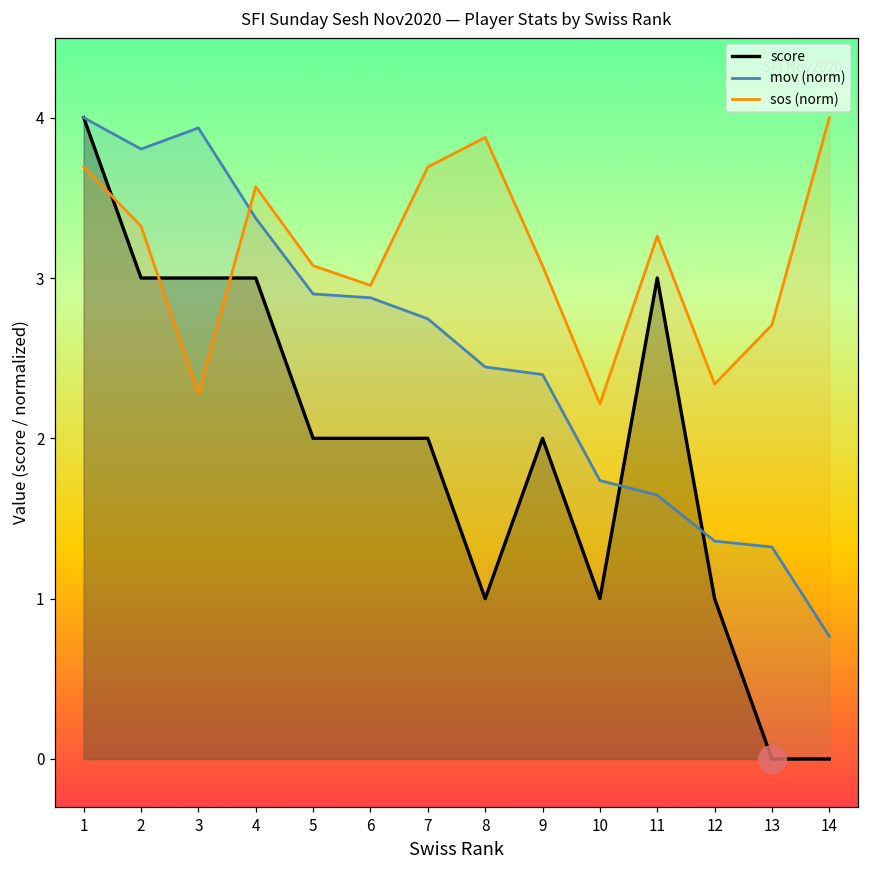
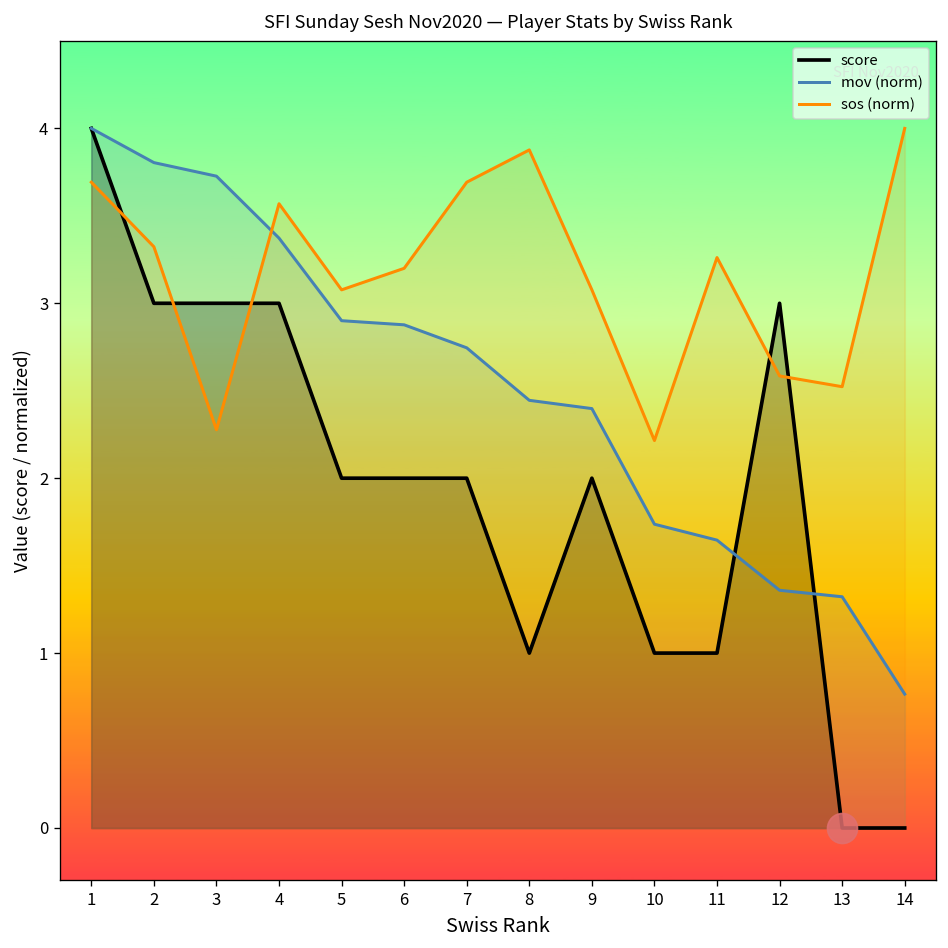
  {
    "score": {
      "2": 3,
      "3": 3,
      "4": 3,
      "5": 2,
      "6": 2,
      "7": 2,
      "8": 1,
      "9": 2,
      "10": 1,
-     "11": 3,
-     "12": 1,
+     "11": 1,
+     "12": 3,
      "14": 0
    },
    "mov (norm)": {
      "2": 3.80,
-     "3": 3.94,
+     "3": 3.73,
      "4": 3.37,
      "5": 2.90,
      "6": 2.88,
      "7": 2.75,
      "8": 2.45,
      "9": 2.40,
      "10": 1.74,
      "11": 1.65,
      "12": 1.36,
      "13": 1.32,
      "14": 0.77
    },
    "sos (norm)": {
      "1": 3.69,
      "2": 3.32,
      "3": 2.28,
      "4": 3.57,
      "5": 3.08,
-     "6": 2.95,
+     "6": 3.20,
      "7": 3.69,
      "8": 3.88,
      "9": 3.08,
      "10": 2.22,
      "11": 3.26,
-     "12": 2.34,
-     "13": 2.71,
+     "12": 2.58,
+     "13": 2.52,
      "14": 4.00
    }
  }
